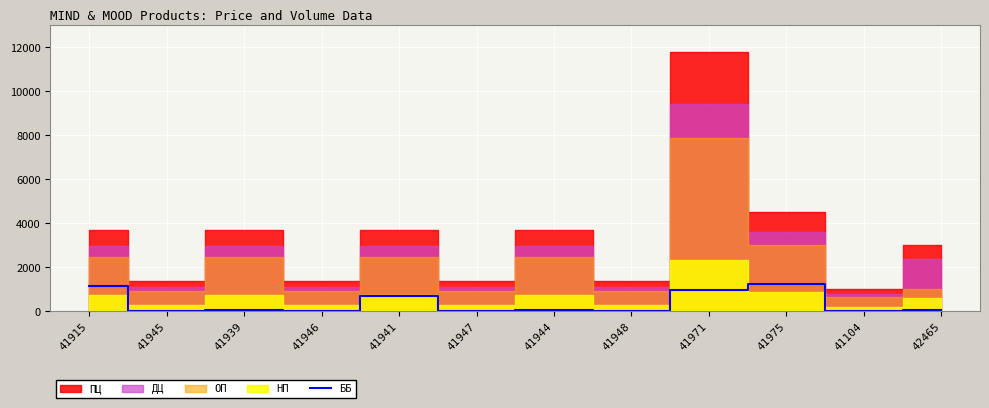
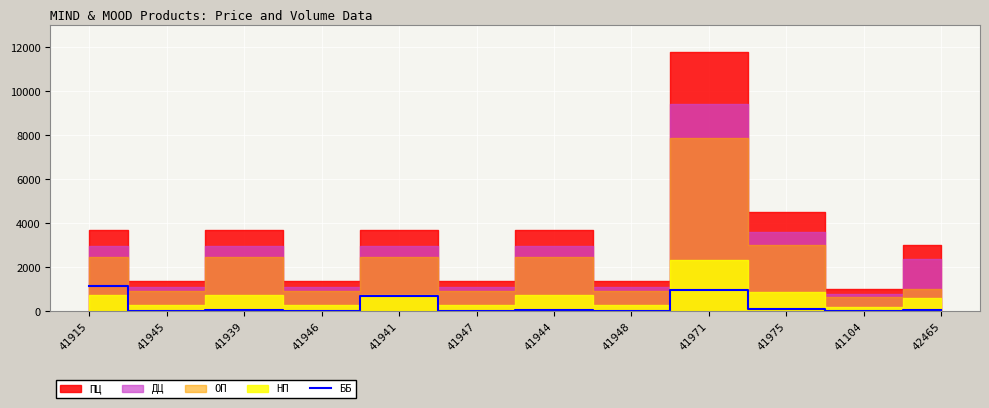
  {
    "ББ": {
      "41915": 1200,
      "41945": 0,
      "41939": 100,
      "41946": 0,
      "41941": 700,
      "41947": 0,
      "41944": 100,
      "41948": 0,
      "41971": 1000,
-     "41975": 1200,
+     "41975": 100,
      "41104": 0,
      "42465": 100
    }
  }
